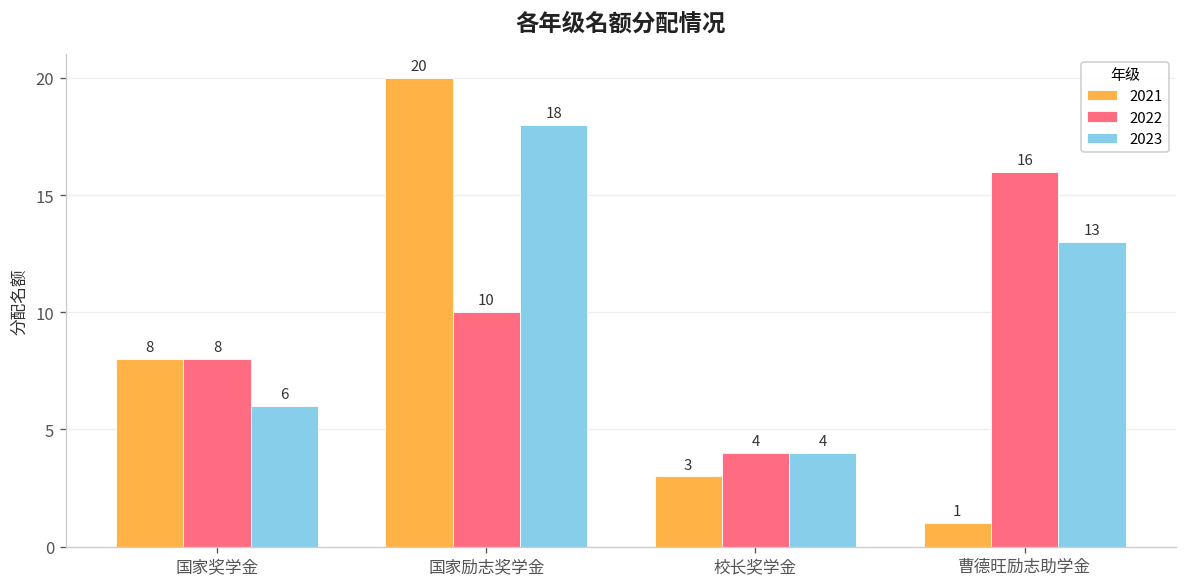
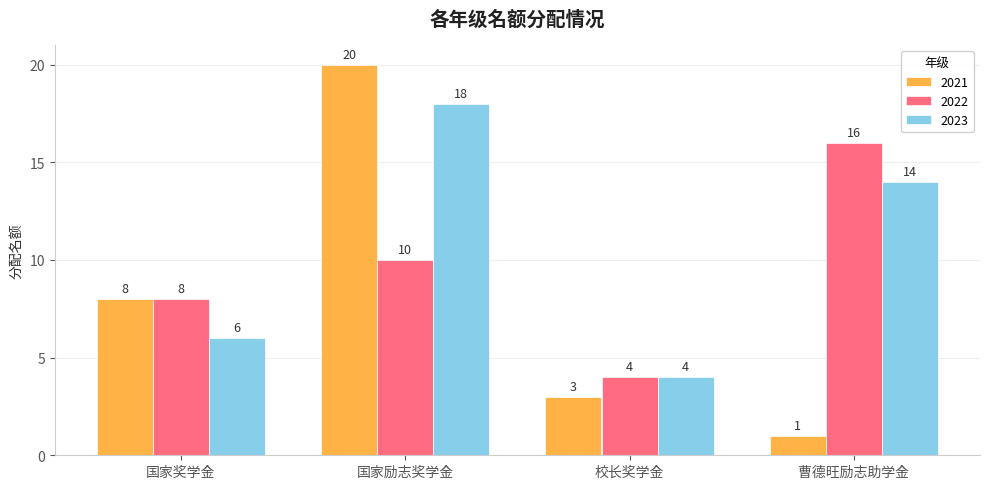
  {
    "2021": {
      "国家奖学金": 8,
      "国家励志奖学金": 20,
      "校长奖学金": 3,
      "曹德旺励志助学金": 1
    },
    "2022": {
      "国家奖学金": 8,
      "国家励志奖学金": 10,
      "校长奖学金": 4,
      "曹德旺励志助学金": 16
    },
    "2023": {
      "国家奖学金": 6,
      "国家励志奖学金": 18,
      "校长奖学金": 4,
-     "曹德旺励志助学金": 13
+     "曹德旺励志助学金": 14
    }
  }
